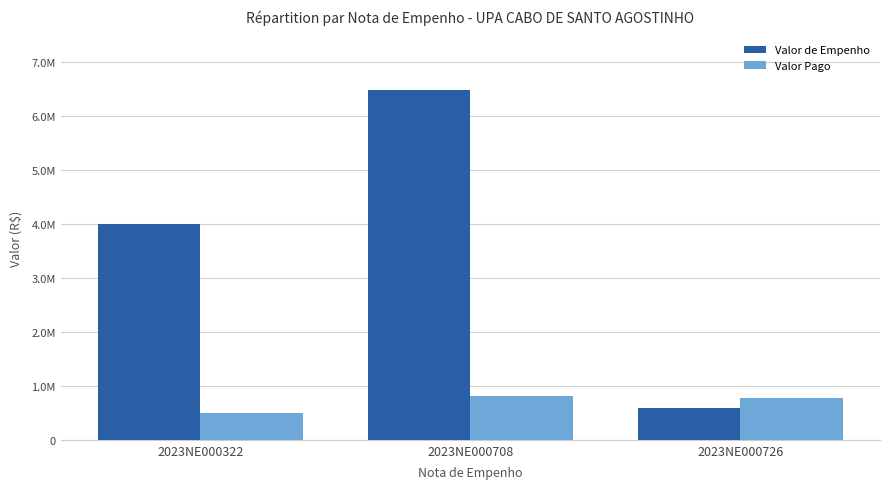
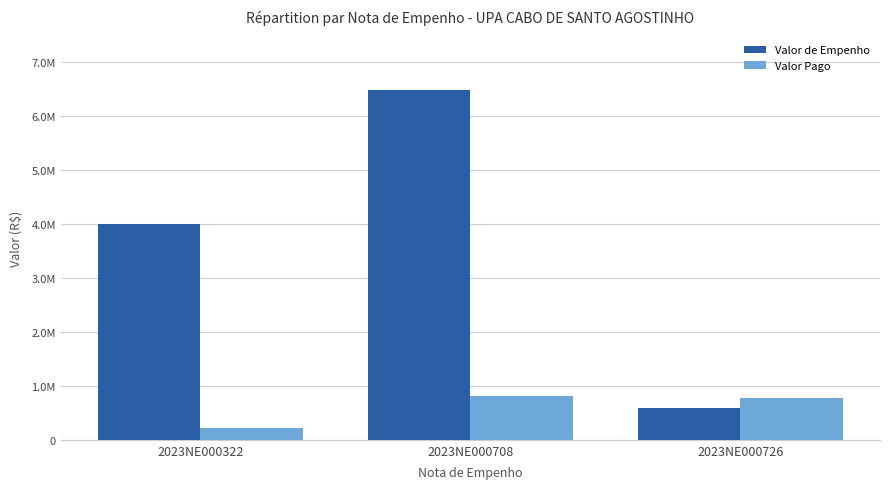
  {
    "Valor de Empenho": {
      "2023NE000322": 4000000,
      "2023NE000708": 6500000,
      "2023NE000726": 600000
    },
    "Valor Pago": {
-     "2023NE000322": 500000,
+     "2023NE000322": 200000,
      "2023NE000708": 800000,
      "2023NE000726": 800000
    }
  }
